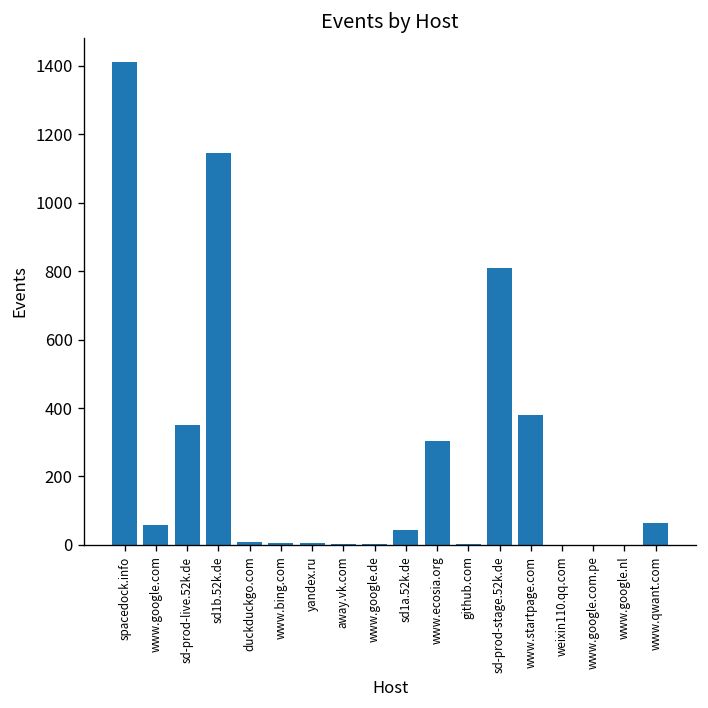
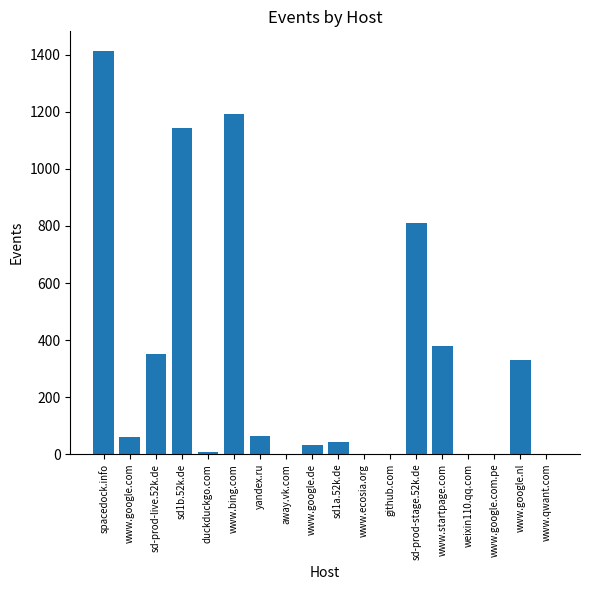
  {
    "spacedock.info": 1410,
    "www.google.com": 60,
    "sd-prod-live.52k.de": 350,
    "sd1b.52k.de": 1150,
    "duckduckgo.com": 10,
-   "www.bing.com": 10,
-   "yandex.ru": 10,
-   "www.google.de": 0,
+   "www.bing.com": 1190,
+   "yandex.ru": 70,
+   "www.google.de": 30,
    "sd1a.52k.de": 40,
-   "www.ecosia.org": 300,
+   "www.ecosia.org": 0,
    "sd-prod-stage.52k.de": 810,
    "www.startpage.com": 380,
-   "www.google.nl": 0,
-   "www.qwant.com": 60
+   "www.google.nl": 330,
+   "www.qwant.com": 0
  }
